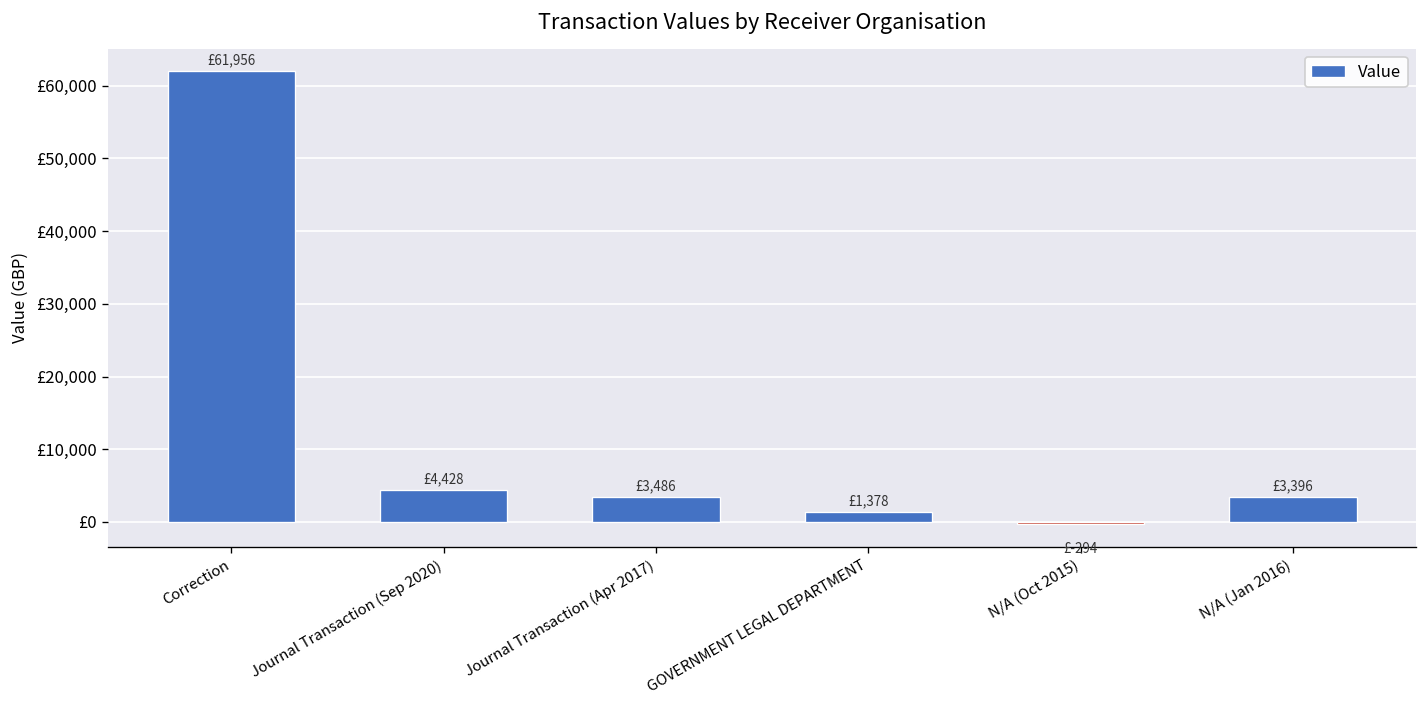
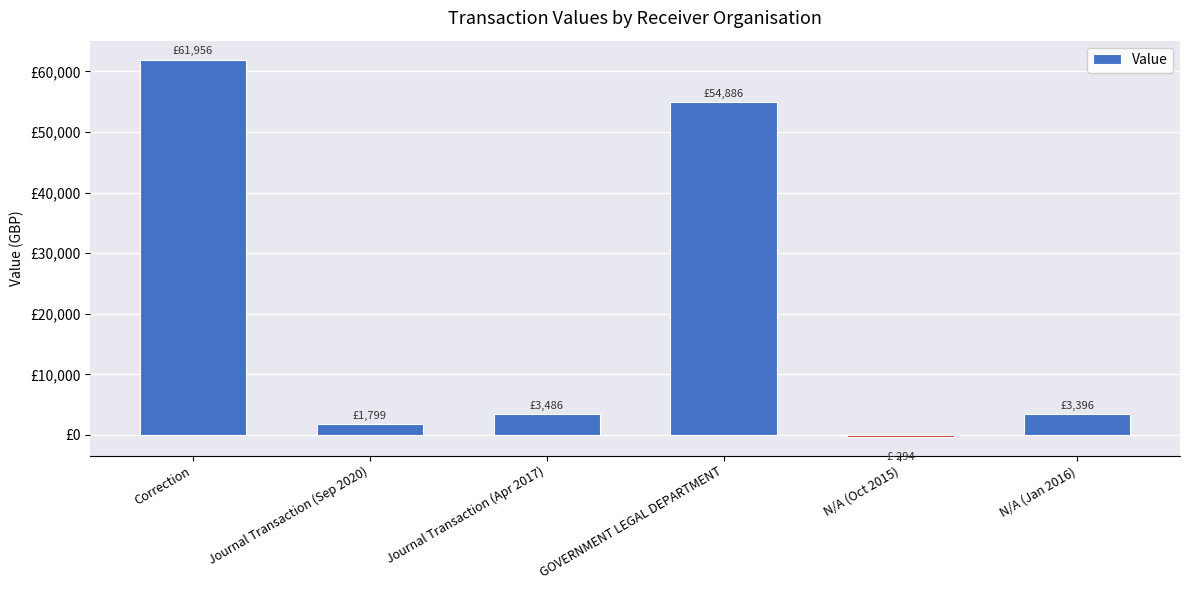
  {
    "Correction": "£61,956",
-   "Journal Transaction (Sep 2020)": "£4,428",
-   "GOVERNMENT LEGAL DEPARTMENT": "£1,378",
+   "Journal Transaction (Sep 2020)": "£1,799",
+   "GOVERNMENT LEGAL DEPARTMENT": "£54,886",
    "N/A (Oct 2015)": "£-294",
    "N/A (Jan 2016)": "£3,396"
  }
